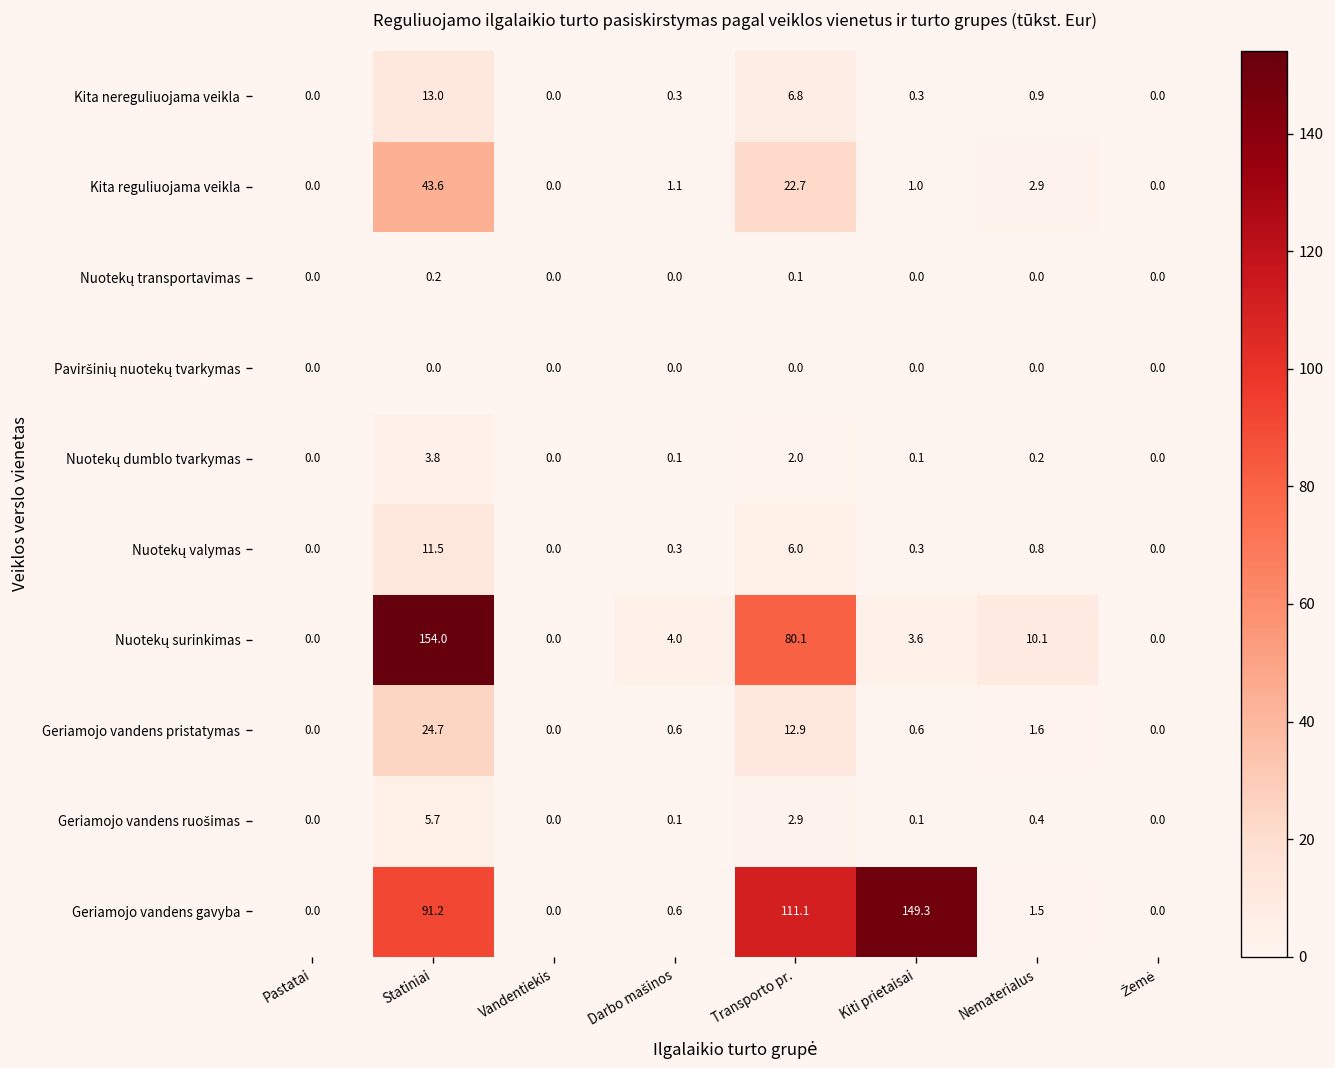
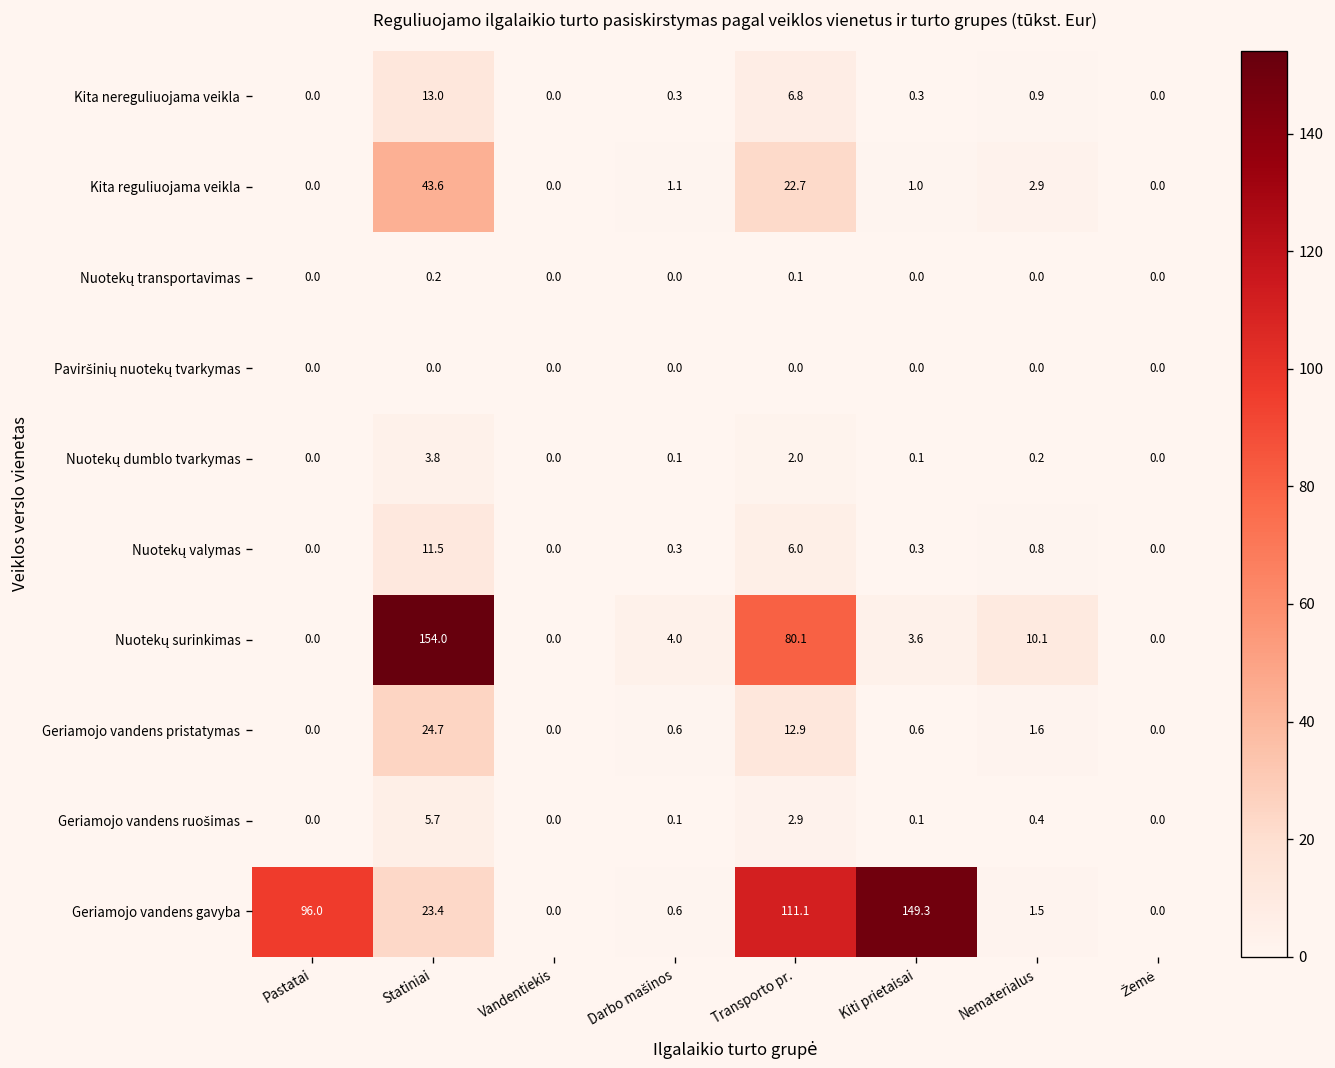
  {
    "Kita nereguliuojama veikla": {
      "Pastatai": 0.0,
      "Statiniai": 13.0,
      "Vandentiekis": 0.0,
      "Darbo mašinos": 0.3,
      "Transporto pr.": 6.8,
      "Kiti prietaisai": 0.3,
      "Nematerialus": 0.9,
      "Žemė": 0.0
    },
    "Kita reguliuojama veikla": {
      "Pastatai": 0.0,
      "Statiniai": 43.6,
      "Vandentiekis": 0.0,
      "Darbo mašinos": 1.1,
      "Transporto pr.": 22.7,
      "Kiti prietaisai": 1.0,
      "Nematerialus": 2.9,
      "Žemė": 0.0
    },
    "Nuotekų transportavimas": {
      "Pastatai": 0.0,
      "Statiniai": 0.2,
      "Vandentiekis": 0.0,
      "Darbo mašinos": 0.0,
      "Transporto pr.": 0.1,
      "Kiti prietaisai": 0.0,
      "Nematerialus": 0.0,
      "Žemė": 0.0
    },
    "Paviršinių nuotekų tvarkymas": {
      "Pastatai": 0.0,
      "Statiniai": 0.0,
      "Vandentiekis": 0.0,
      "Darbo mašinos": 0.0,
      "Transporto pr.": 0.0,
      "Kiti prietaisai": 0.0,
      "Nematerialus": 0.0,
      "Žemė": 0.0
    },
    "Nuotekų dumblo tvarkymas": {
      "Pastatai": 0.0,
      "Statiniai": 3.8,
      "Vandentiekis": 0.0,
      "Darbo mašinos": 0.1,
      "Transporto pr.": 2.0,
      "Kiti prietaisai": 0.1,
      "Nematerialus": 0.2,
      "Žemė": 0.0
    },
    "Nuotekų valymas": {
      "Pastatai": 0.0,
      "Statiniai": 11.5,
      "Vandentiekis": 0.0,
      "Darbo mašinos": 0.3,
      "Transporto pr.": 6.0,
      "Kiti prietaisai": 0.3,
      "Nematerialus": 0.8,
      "Žemė": 0.0
    },
    "Nuotekų surinkimas": {
      "Pastatai": 0.0,
      "Statiniai": 154.0,
      "Vandentiekis": 0.0,
      "Darbo mašinos": 4.0,
      "Transporto pr.": 80.1,
      "Kiti prietaisai": 3.6,
      "Nematerialus": 10.1,
      "Žemė": 0.0
    },
    "Geriamojo vandens pristatymas": {
      "Pastatai": 0.0,
      "Statiniai": 24.7,
      "Vandentiekis": 0.0,
      "Darbo mašinos": 0.6,
      "Transporto pr.": 12.9,
      "Kiti prietaisai": 0.6,
      "Nematerialus": 1.6,
      "Žemė": 0.0
    },
    "Geriamojo vandens ruošimas": {
      "Pastatai": 0.0,
      "Statiniai": 5.7,
      "Vandentiekis": 0.0,
      "Darbo mašinos": 0.1,
      "Transporto pr.": 2.9,
      "Kiti prietaisai": 0.1,
      "Nematerialus": 0.4,
      "Žemė": 0.0
    },
    "Geriamojo vandens gavyba": {
-     "Pastatai": 0.0,
-     "Statiniai": 91.2,
+     "Pastatai": 96.0,
+     "Statiniai": 23.4,
      "Vandentiekis": 0.0,
      "Darbo mašinos": 0.6,
      "Transporto pr.": 111.1,
      "Kiti prietaisai": 149.3,
      "Nematerialus": 1.5,
      "Žemė": 0.0
    }
  }
